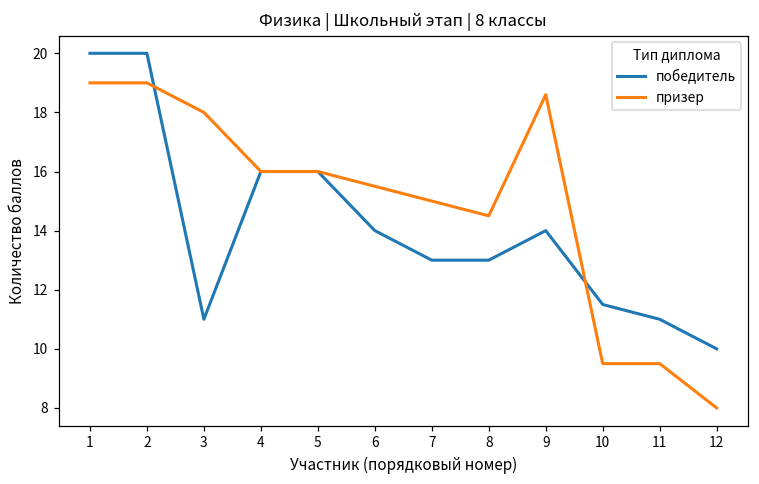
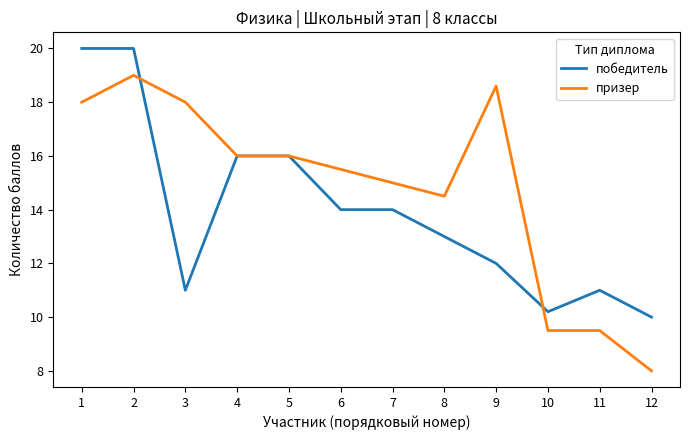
  {
    "победитель": {
      "1": 20.0,
      "2": 20.0,
      "3": 11.0,
      "6": 14.0,
-     "7": 13,
+     "7": 14,
      "8": 13.0,
-     "9": 14,
-     "10": 11.5,
+     "9": 12,
+     "10": 10.2,
      "11": 11.0,
      "12": 10.0
    },
    "призер": {
-     "1": 19,
+     "1": 18,
      "2": 19,
      "3": 18,
      "6": 15.5,
      "7": 15,
      "8": 14.5,
      "9": 18.6,
      "10": 9.5,
      "11": 9.5,
      "12": 8
    }
  }
